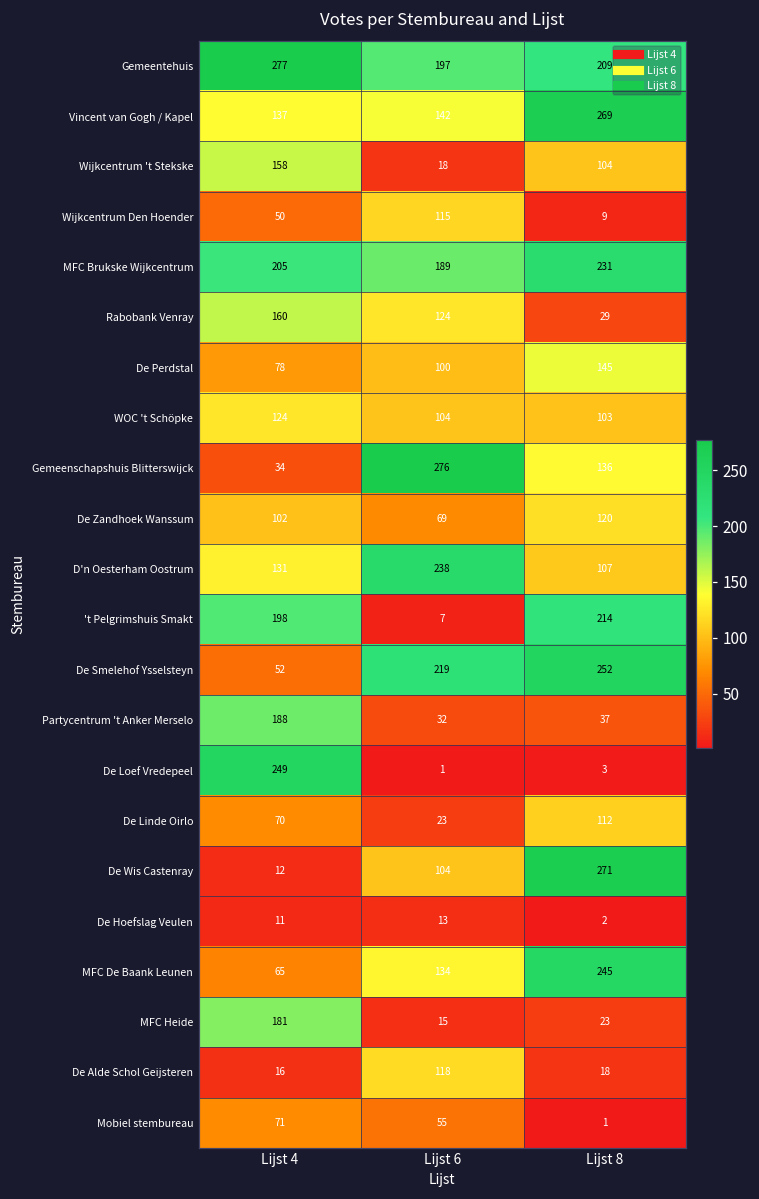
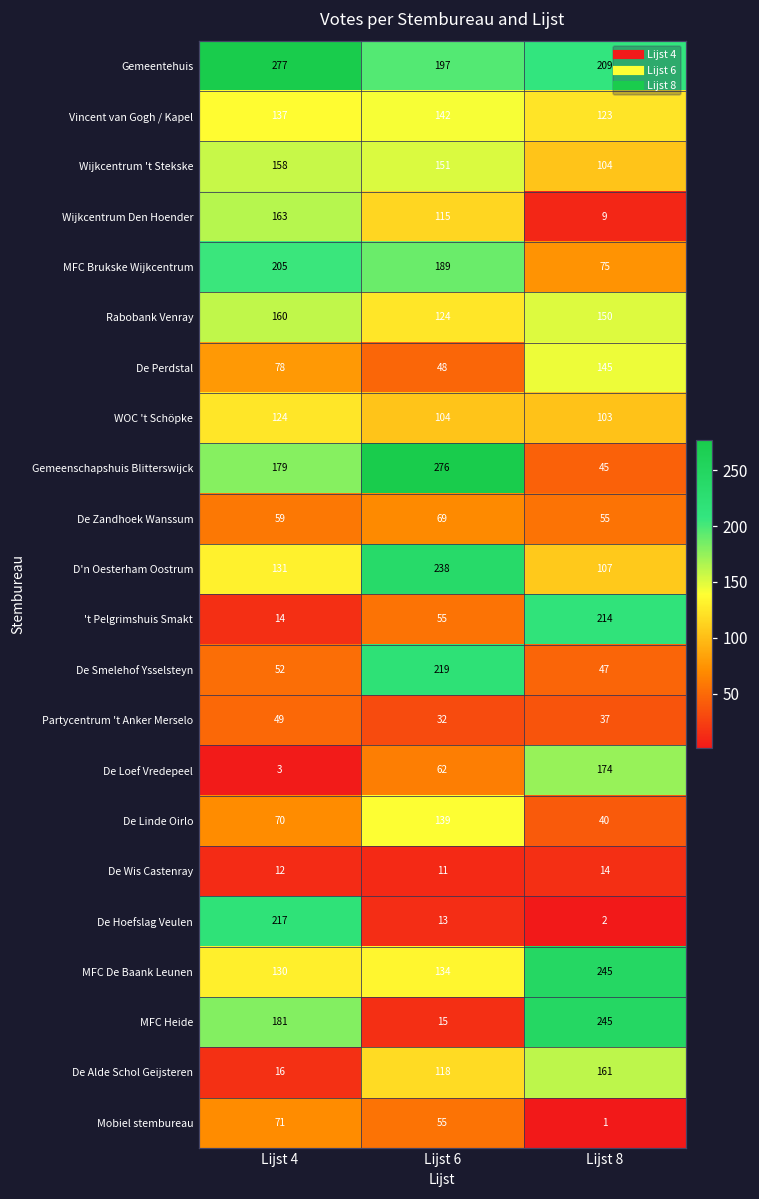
  {
    "Gemeentehuis": {
      "Lijst 4": 277,
      "Lijst 6": 197
    },
    "Vincent van Gogh / Kapel": {
      "Lijst 4": 137,
      "Lijst 6": 142,
-     "Lijst 8": 269
+     "Lijst 8": 123
    },
    "Wijkcentrum 't Stekske": {
      "Lijst 4": 158,
-     "Lijst 6": 18,
+     "Lijst 6": 151,
      "Lijst 8": 104
    },
    "Wijkcentrum Den Hoender": {
-     "Lijst 4": 50,
+     "Lijst 4": 163,
      "Lijst 6": 115,
      "Lijst 8": 9
    },
    "MFC Brukske Wijkcentrum": {
      "Lijst 4": 205,
      "Lijst 6": 189,
-     "Lijst 8": 231
+     "Lijst 8": 75
    },
    "Rabobank Venray": {
      "Lijst 4": 160,
      "Lijst 6": 124,
-     "Lijst 8": 29
+     "Lijst 8": 150
    },
    "De Perdstal": {
      "Lijst 4": 78,
-     "Lijst 6": 100,
+     "Lijst 6": 48,
      "Lijst 8": 145
    },
    "WOC 't Schöpke": {
      "Lijst 4": 124,
      "Lijst 6": 104,
      "Lijst 8": 103
    },
    "Gemeenschapshuis Blitterswijck": {
-     "Lijst 4": 34,
+     "Lijst 4": 179,
      "Lijst 6": 276,
-     "Lijst 8": 136
+     "Lijst 8": 45
    },
    "De Zandhoek Wanssum": {
-     "Lijst 4": 102,
+     "Lijst 4": 59,
      "Lijst 6": 69,
-     "Lijst 8": 120
+     "Lijst 8": 55
    },
    "D'n Oesterham Oostrum": {
      "Lijst 4": 131,
      "Lijst 6": 238,
      "Lijst 8": 107
    },
    "'t Pelgrimshuis Smakt": {
-     "Lijst 4": 198,
-     "Lijst 6": 7,
+     "Lijst 4": 14,
+     "Lijst 6": 55,
      "Lijst 8": 214
    },
    "De Smelehof Ysselsteyn": {
      "Lijst 4": 52,
      "Lijst 6": 219,
-     "Lijst 8": 252
+     "Lijst 8": 47
    },
    "Partycentrum 't Anker Merselo": {
-     "Lijst 4": 188,
+     "Lijst 4": 49,
      "Lijst 6": 32,
      "Lijst 8": 37
    },
    "De Loef Vredepeel": {
-     "Lijst 4": 249,
-     "Lijst 6": 1,
-     "Lijst 8": 3
+     "Lijst 4": 3,
+     "Lijst 6": 62,
+     "Lijst 8": 174
    },
    "De Linde Oirlo": {
      "Lijst 4": 70,
-     "Lijst 6": 23,
-     "Lijst 8": 112
+     "Lijst 6": 139,
+     "Lijst 8": 40
    },
    "De Wis Castenray": {
      "Lijst 4": 12,
-     "Lijst 6": 104,
-     "Lijst 8": 271
+     "Lijst 6": 11,
+     "Lijst 8": 14
    },
    "De Hoefslag Veulen": {
-     "Lijst 4": 11,
+     "Lijst 4": 217,
      "Lijst 6": 13,
      "Lijst 8": 2
    },
    "MFC De Baank Leunen": {
-     "Lijst 4": 65,
+     "Lijst 4": 130,
      "Lijst 6": 134,
      "Lijst 8": 245
    },
    "MFC Heide": {
      "Lijst 4": 181,
      "Lijst 6": 15,
-     "Lijst 8": 23
+     "Lijst 8": 245
    },
    "De Alde Schol Geijsteren": {
      "Lijst 4": 16,
      "Lijst 6": 118,
-     "Lijst 8": 18
+     "Lijst 8": 161
    },
    "Mobiel stembureau": {
      "Lijst 4": 71,
      "Lijst 6": 55,
      "Lijst 8": 1
    }
  }
